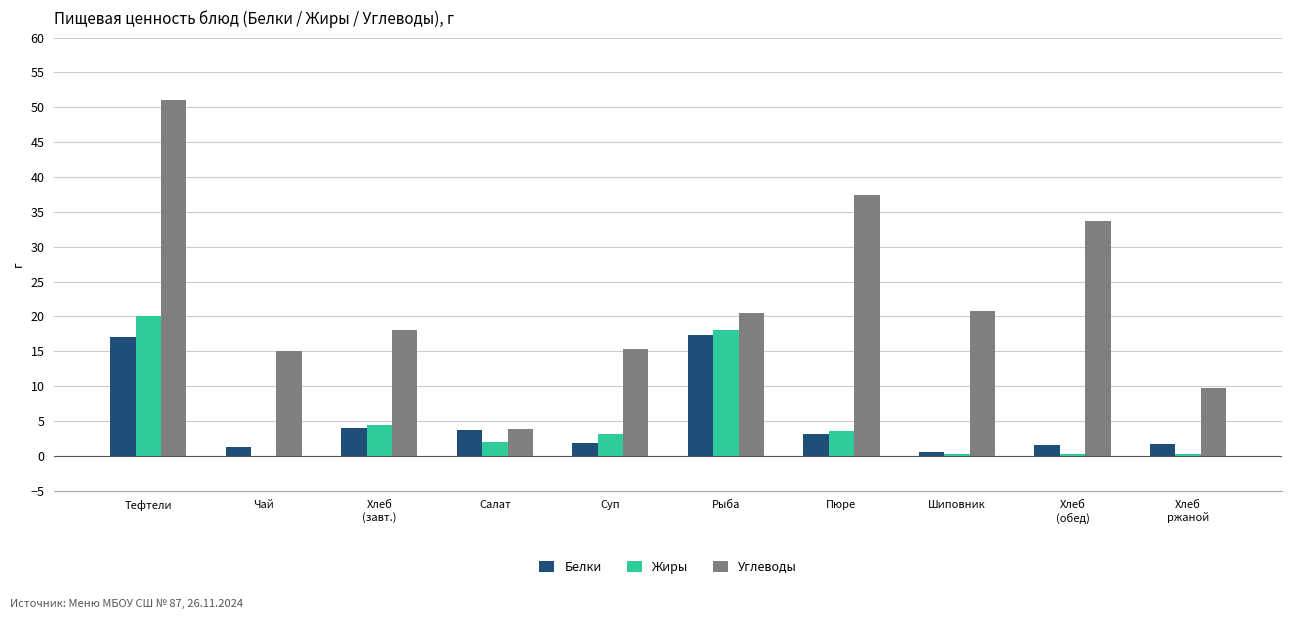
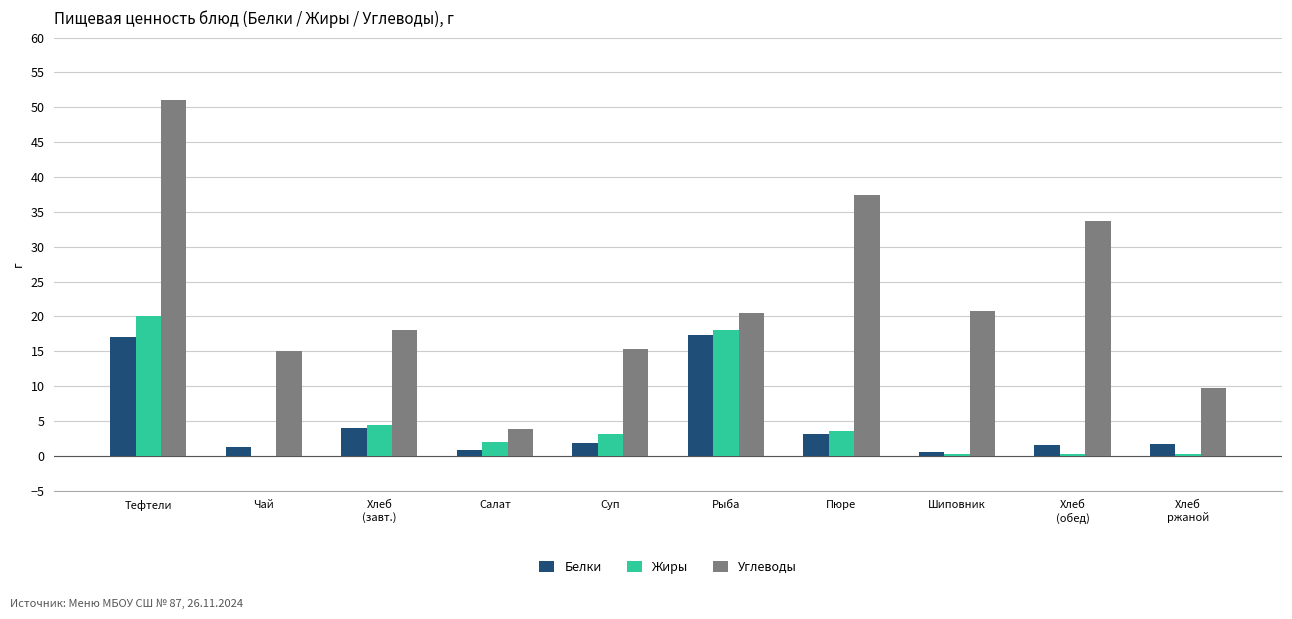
  {
    "Белки": {
      "Тефтели": 17,
      "Чай": 1,
      "Хлеб (завт.)": 4,
-     "Салат": 4,
+     "Салат": 1,
      "Суп": 2,
      "Рыба": 17,
      "Пюре": 3,
      "Шиповник": 1,
      "Хлеб (обед)": 2,
      "Хлеб ржаной": 2
    },
    "Жиры": {
      "Тефтели": 20,
      "Хлеб (завт.)": 4,
      "Салат": 2,
      "Суп": 3,
      "Рыба": 18,
      "Пюре": 4
    },
    "Углеводы": {
      "Тефтели": 51,
      "Чай": 15,
      "Хлеб (завт.)": 18,
      "Салат": 4,
      "Суп": 15,
      "Рыба": 21,
      "Пюре": 37,
      "Шиповник": 21,
      "Хлеб (обед)": 34,
      "Хлеб ржаной": 10
    }
  }
